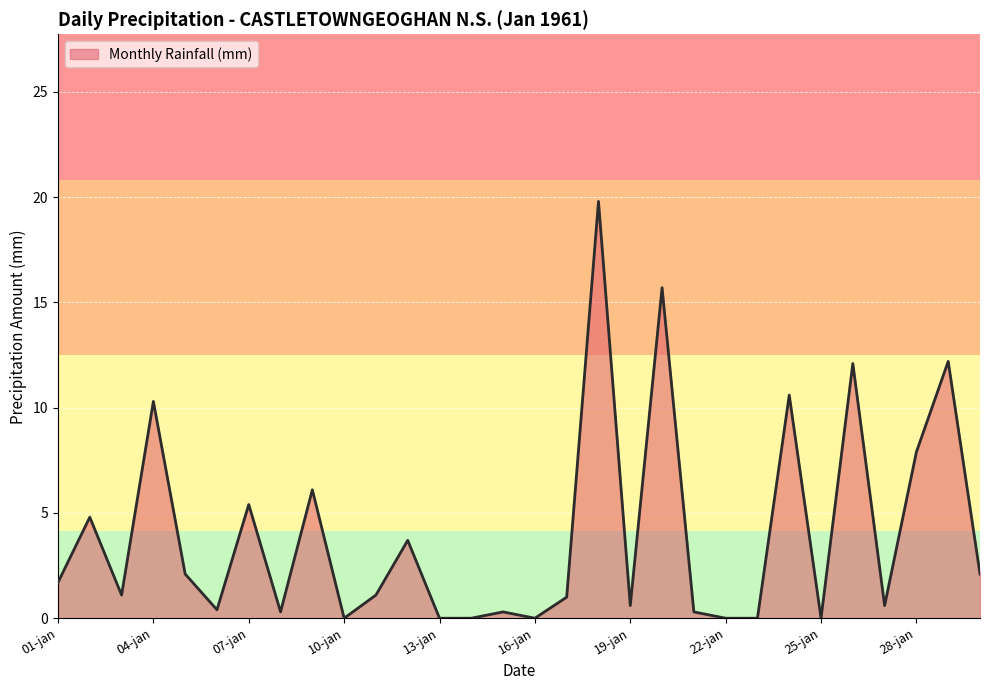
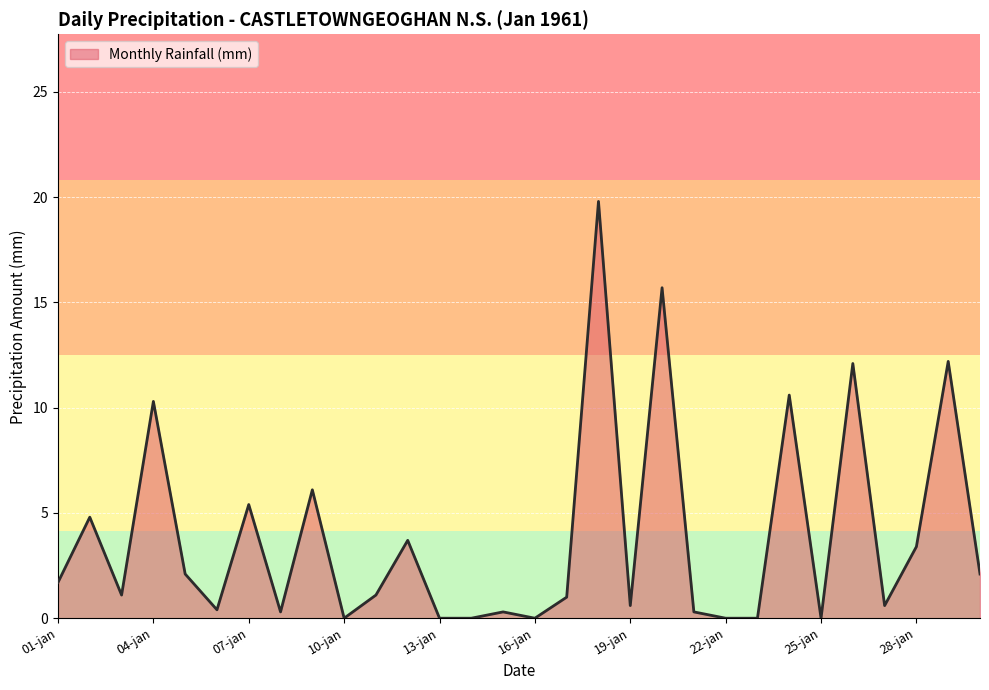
  {
    "01-jan": 1.7,
    "04-jan": 10.3,
    "07-jan": 5.4,
    "10-jan": 0.0,
    "13-jan": 0.0,
    "16-jan": 0.0,
    "19-jan": 0.6,
    "22-jan": 0.0,
    "25-jan": 0.0,
-   "28-jan": 7.9
+   "28-jan": 3.4
  }
